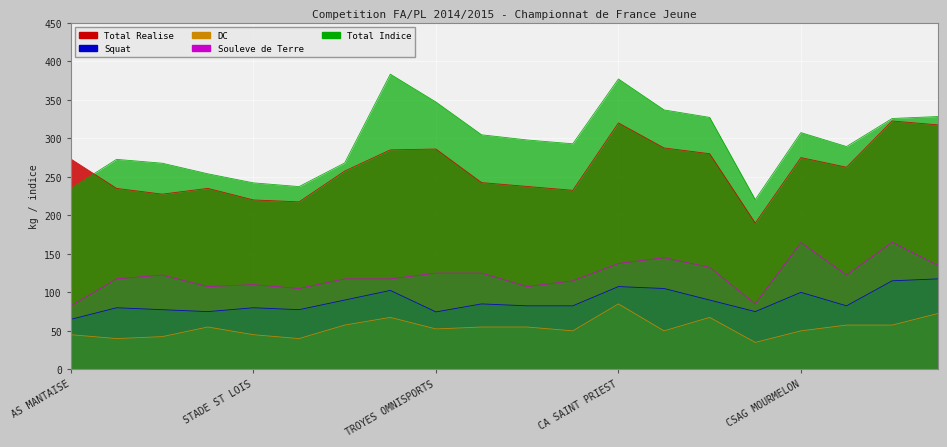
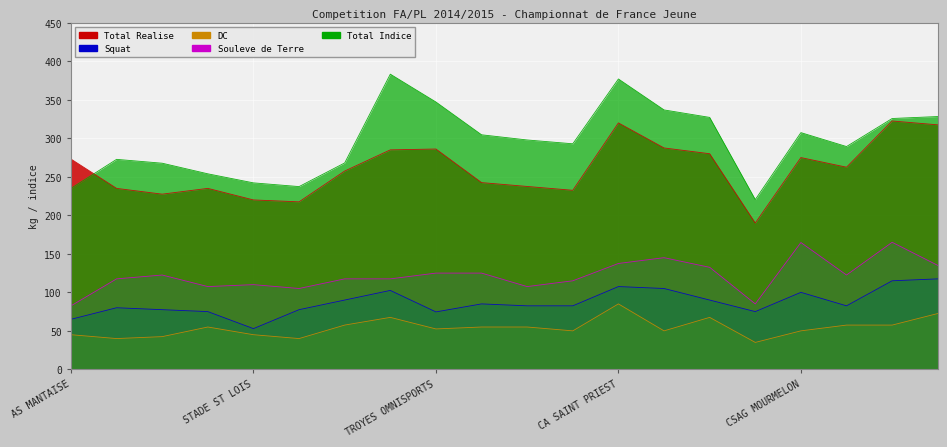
  {
    "Total Realise": {
      "AS MANTAISE": 270,
      "STADE ST LOIS": 220,
      "TROYES OMNISPORTS": 290,
      "CA SAINT PRIEST": 320,
      "CSAG MOURMELON": 280
    },
    "Squat": {
      "AS MANTAISE": 70,
-     "STADE ST LOIS": 80,
+     "STADE ST LOIS": 50,
      "TROYES OMNISPORTS": 70,
      "CA SAINT PRIEST": 110,
      "CSAG MOURMELON": 100
    },
    "DC": {
      "AS MANTAISE": 50,
      "STADE ST LOIS": 50,
      "TROYES OMNISPORTS": 50,
      "CA SAINT PRIEST": 90,
      "CSAG MOURMELON": 50
    },
    "Souleve de Terre": {
      "AS MANTAISE": 80,
      "STADE ST LOIS": 110,
      "TROYES OMNISPORTS": 130,
      "CA SAINT PRIEST": 140,
      "CSAG MOURMELON": 160
    },
    "Total Indice": {
      "AS MANTAISE": 230,
      "STADE ST LOIS": 240,
      "TROYES OMNISPORTS": 350,
      "CA SAINT PRIEST": 380,
      "CSAG MOURMELON": 310
    }
  }
